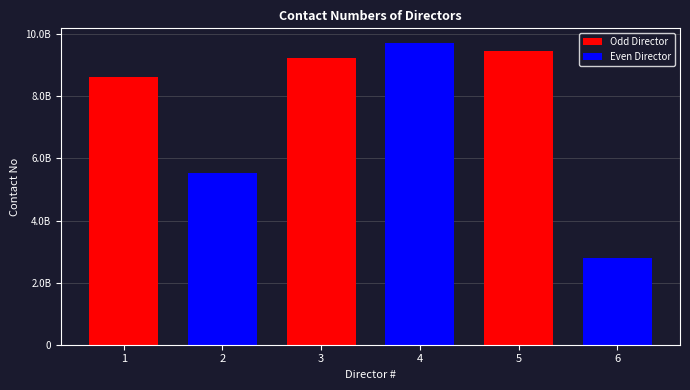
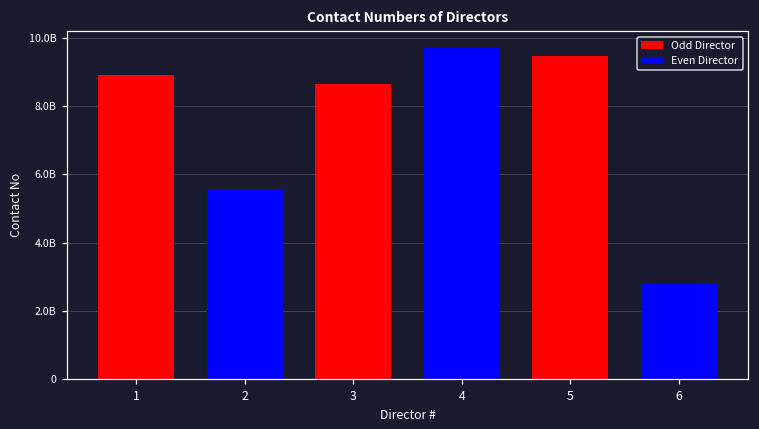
  {
-   "1": 8600000000,
+   "1": 8900000000,
    "2": 5500000000,
-   "3": 9200000000,
+   "3": 8600000000,
    "4": 9700000000,
    "5": 9500000000,
    "6": 2800000000
  }
